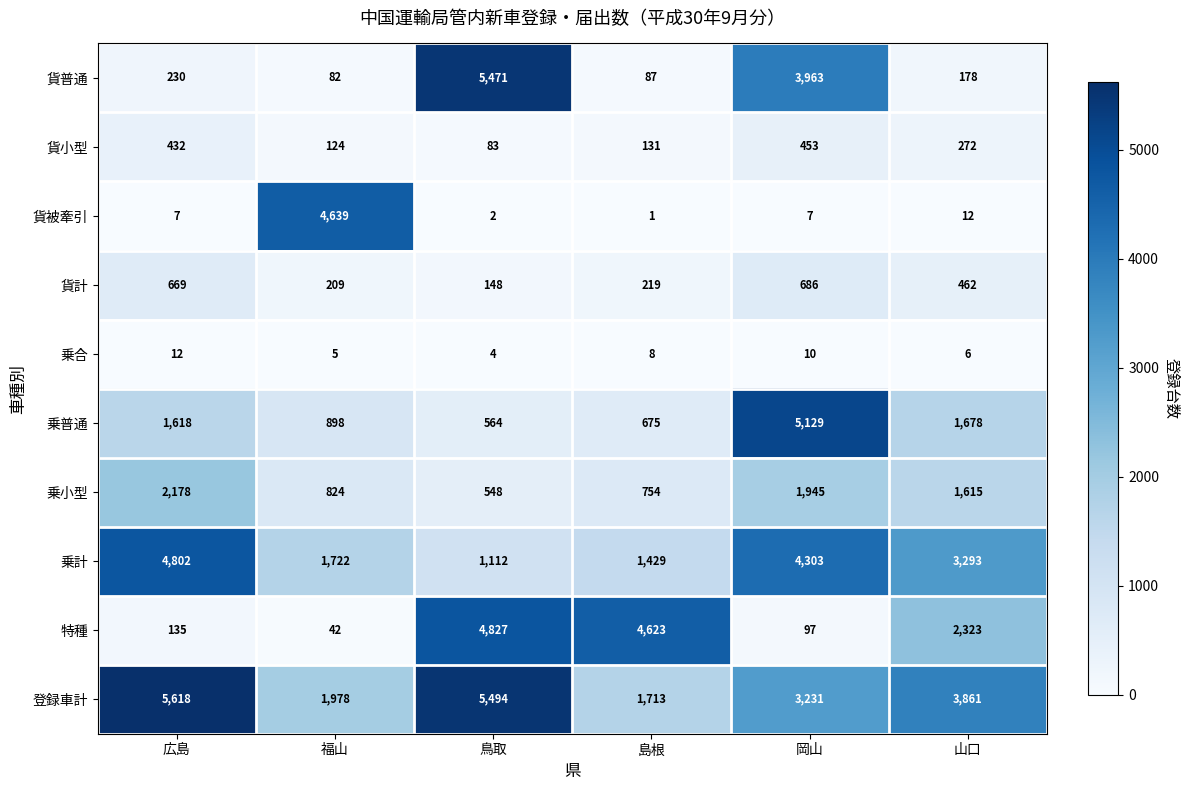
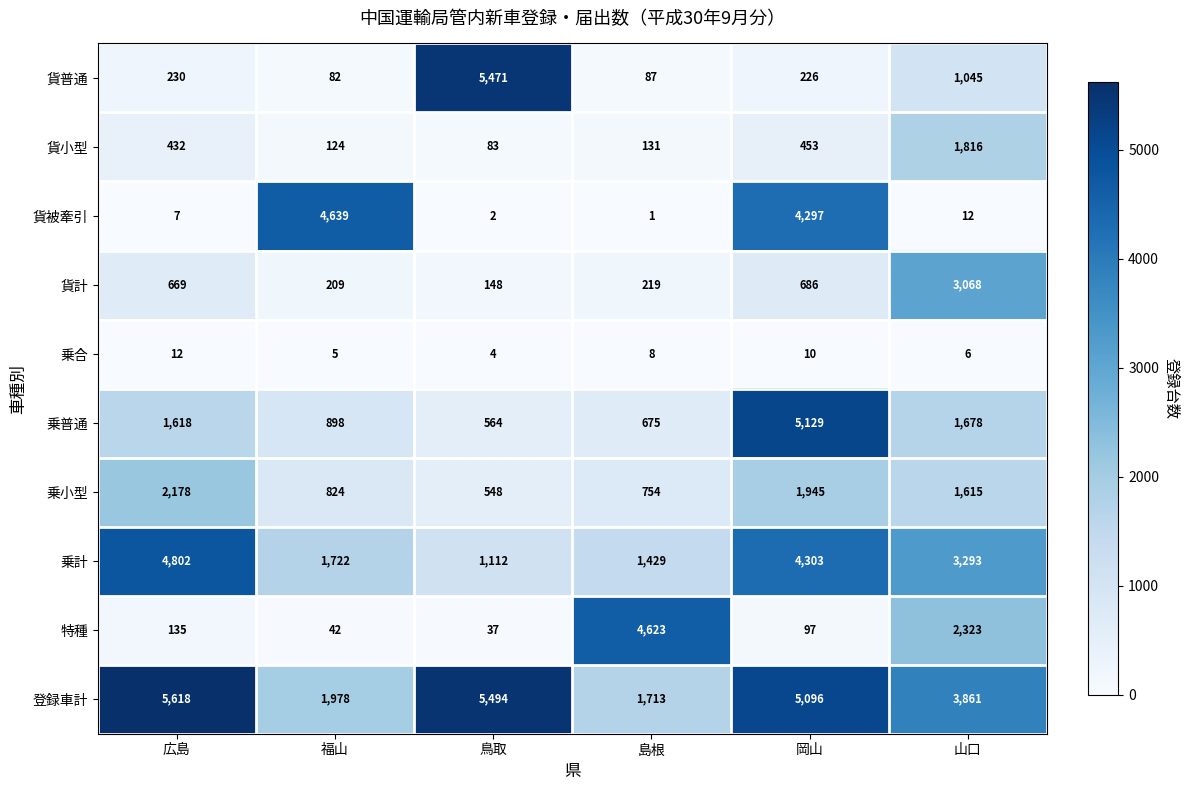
  {
    "貨普通": {
      "広島": "230",
      "福山": "82",
      "鳥取": "5,471",
      "島根": "87",
-     "岡山": "3,963",
-     "山口": "178"
+     "岡山": "226",
+     "山口": "1,045"
    },
    "貨小型": {
      "広島": "432",
      "福山": "124",
      "鳥取": "83",
      "島根": "131",
      "岡山": "453",
-     "山口": "272"
+     "山口": "1,816"
    },
    "貨被牽引": {
      "広島": "7",
      "福山": "4,639",
      "鳥取": "2",
      "島根": "1",
-     "岡山": "7",
+     "岡山": "4,297",
      "山口": "12"
    },
    "貨計": {
      "広島": "669",
      "福山": "209",
      "鳥取": "148",
      "島根": "219",
      "岡山": "686",
-     "山口": "462"
+     "山口": "3,068"
    },
    "乗合": {
      "広島": "12",
      "福山": "5",
      "鳥取": "4",
      "島根": "8",
      "岡山": "10",
      "山口": "6"
    },
    "乗普通": {
      "広島": "1,618",
      "福山": "898",
      "鳥取": "564",
      "島根": "675",
      "岡山": "5,129",
      "山口": "1,678"
    },
    "乗小型": {
      "広島": "2,178",
      "福山": "824",
      "鳥取": "548",
      "島根": "754",
      "岡山": "1,945",
      "山口": "1,615"
    },
    "乗計": {
      "広島": "4,802",
      "福山": "1,722",
      "鳥取": "1,112",
      "島根": "1,429",
      "岡山": "4,303",
      "山口": "3,293"
    },
    "特種": {
      "広島": "135",
      "福山": "42",
-     "鳥取": "4,827",
+     "鳥取": "37",
      "島根": "4,623",
      "岡山": "97",
      "山口": "2,323"
    },
    "登録車計": {
      "広島": "5,618",
      "福山": "1,978",
      "鳥取": "5,494",
      "島根": "1,713",
-     "岡山": "3,231",
+     "岡山": "5,096",
      "山口": "3,861"
    }
  }
